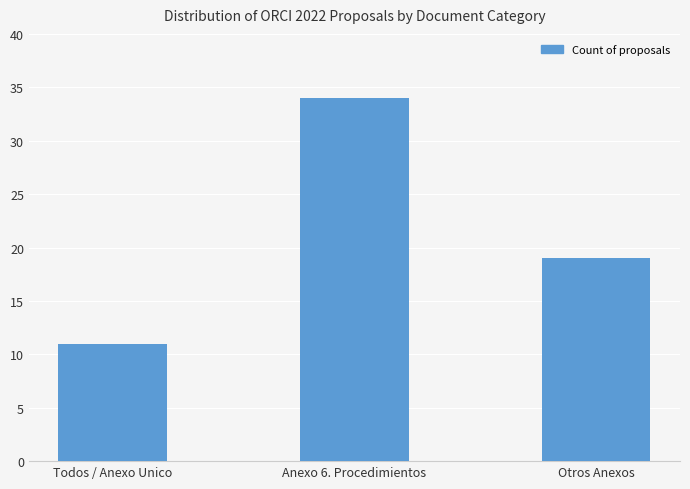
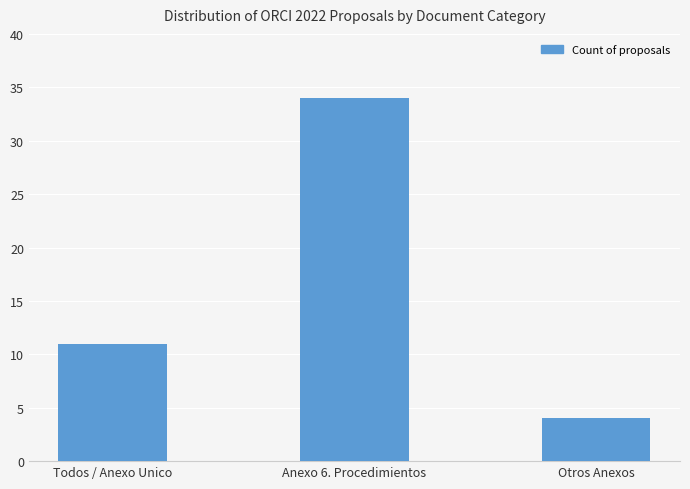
  {
    "Todos / Anexo Unico": 11,
    "Anexo 6. Procedimientos": 34,
-   "Otros Anexos": 19
+   "Otros Anexos": 4
  }
